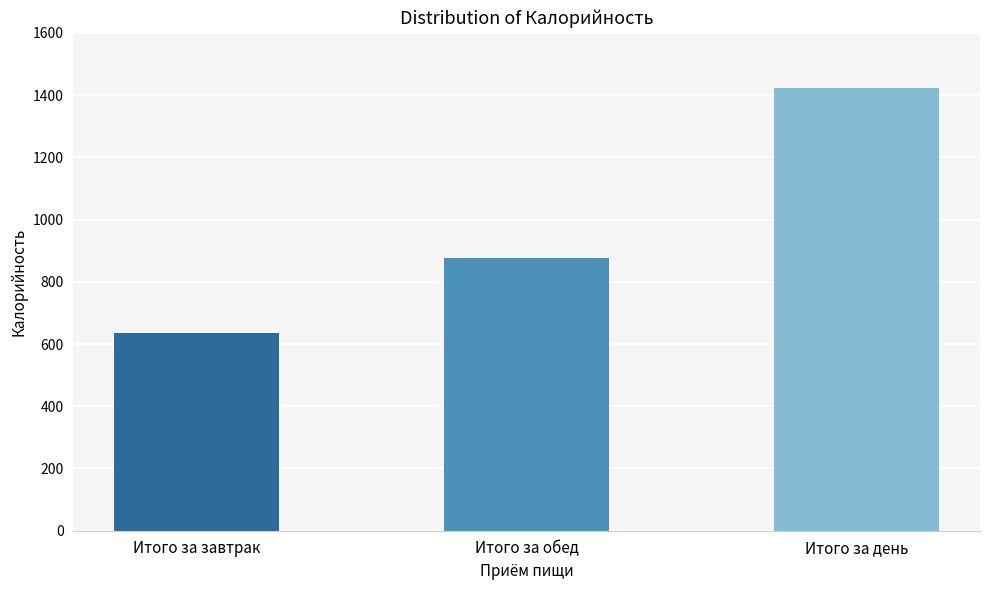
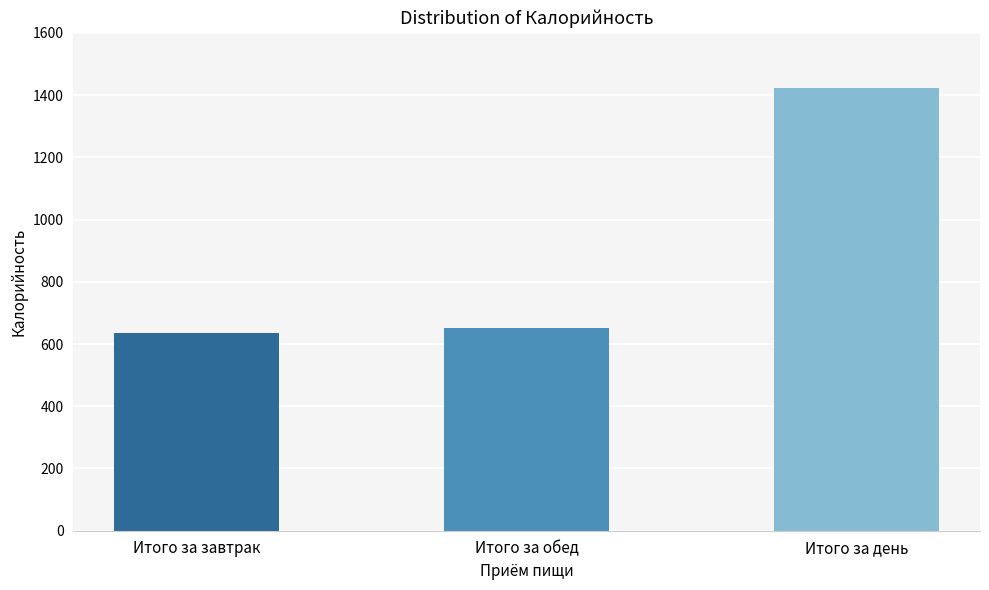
  {
    "Итого за завтрак": 630,
-   "Итого за обед": 880,
+   "Итого за обед": 650,
    "Итого за день": 1420
  }
